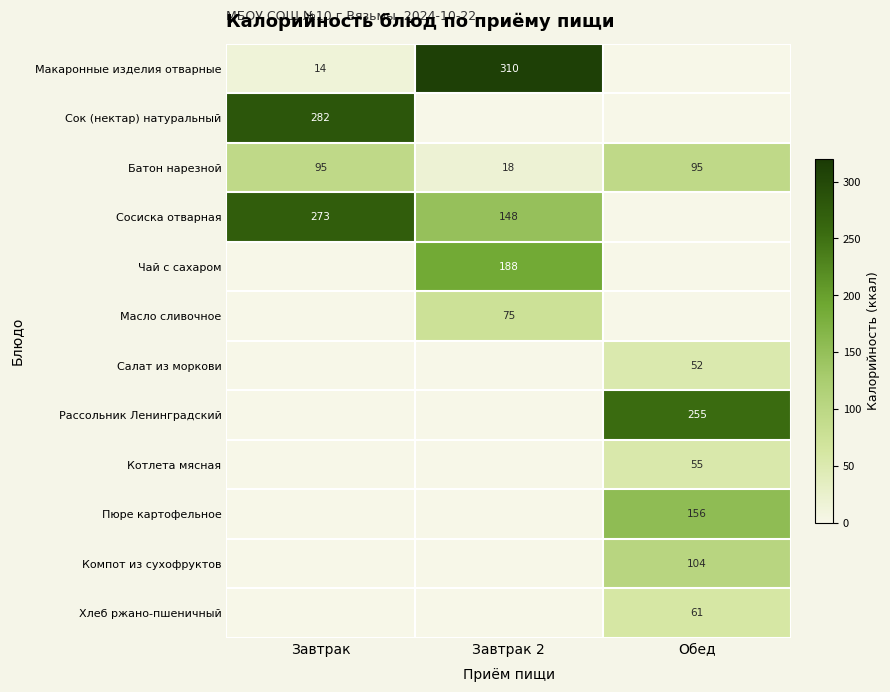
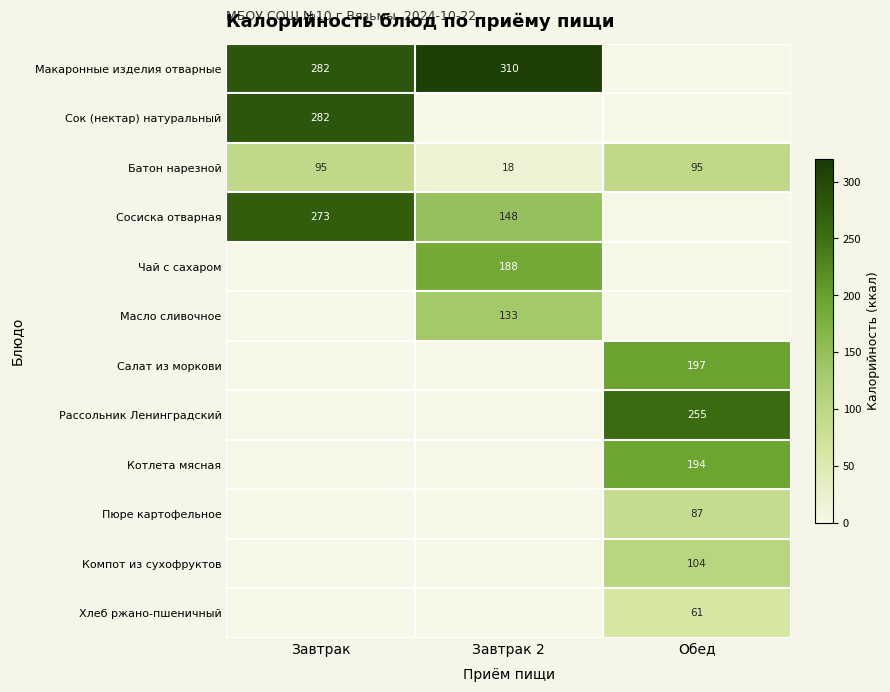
  {
    "Макаронные изделия отварные": {
-     "Завтрак": 14,
+     "Завтрак": 282,
      "Завтрак 2": 310
    },
    "Сок (нектар) натуральный": {
      "Завтрак": 282
    },
    "Батон нарезной": {
      "Завтрак": 95,
      "Завтрак 2": 18,
      "Обед": 95
    },
    "Сосиска отварная": {
      "Завтрак": 273,
      "Завтрак 2": 148
    },
    "Чай с сахаром": {
      "Завтрак 2": 188
    },
    "Масло сливочное": {
-     "Завтрак 2": 75
+     "Завтрак 2": 133
    },
    "Салат из моркови": {
-     "Обед": 52
+     "Обед": 197
    },
    "Рассольник Ленинградский": {
      "Обед": 255
    },
    "Котлета мясная": {
-     "Обед": 55
+     "Обед": 194
    },
    "Пюре картофельное": {
-     "Обед": 156
+     "Обед": 87
    },
    "Компот из сухофруктов": {
      "Обед": 104
    },
    "Хлеб ржано-пшеничный": {
      "Обед": 61
    }
  }
